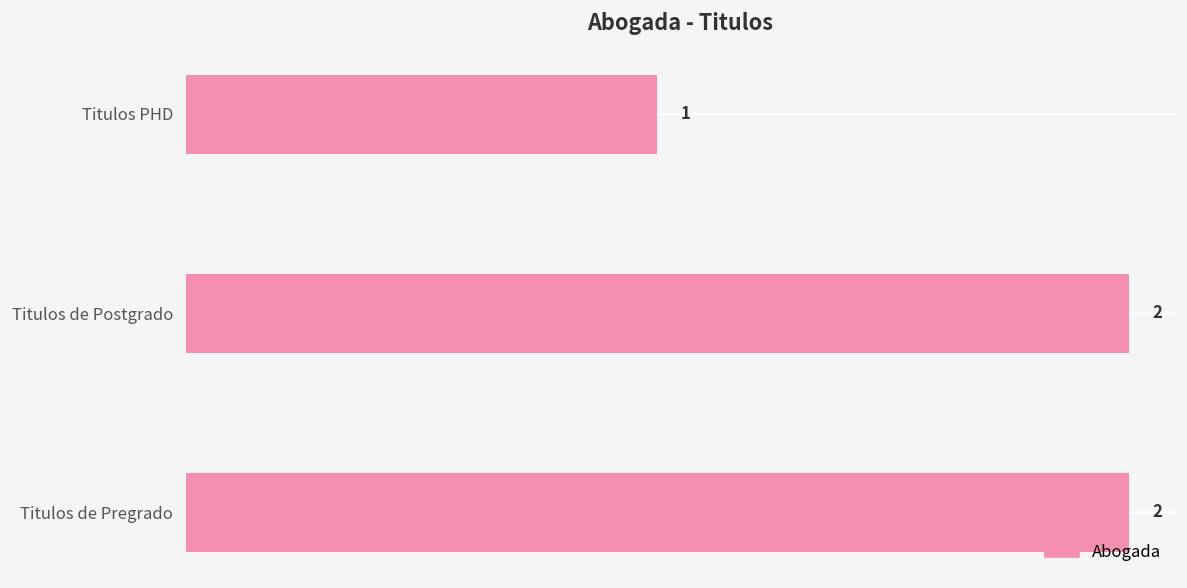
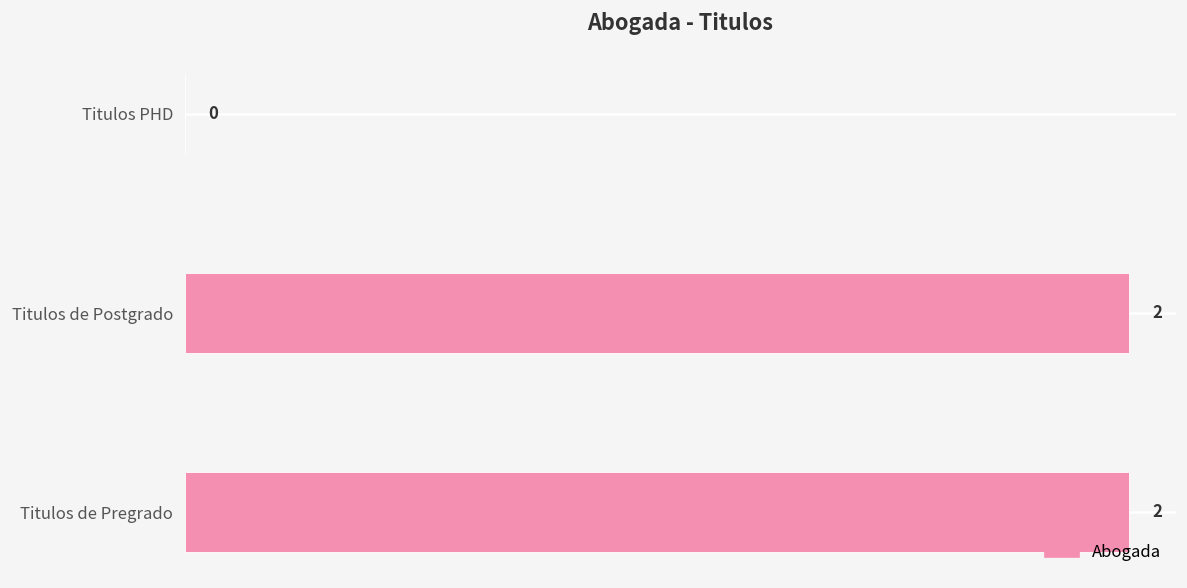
  {
-   "Titulos PHD": 1,
+   "Titulos PHD": 0,
    "Titulos de Postgrado": 2,
    "Titulos de Pregrado": 2
  }
